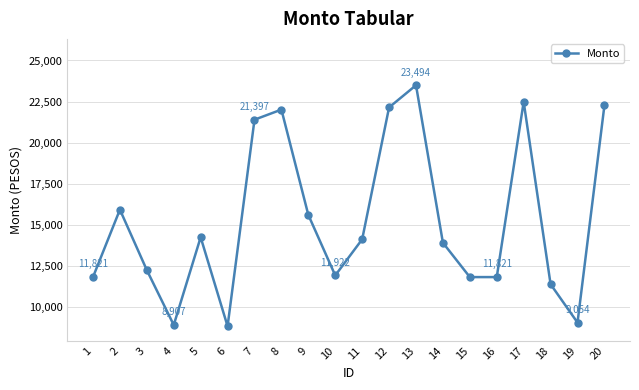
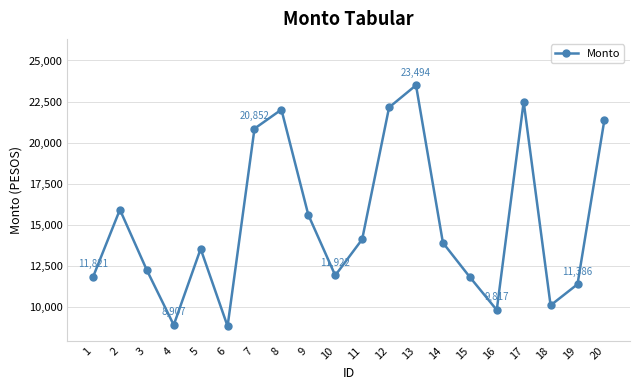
  {
    "1": "11,821",
    "4": "8,907",
-   "5": "14,200",
-   "7": "21,397",
+   "5": "13,500",
+   "7": "20,852",
    "10": "11,922",
    "13": "23,494",
-   "16": "11,821",
-   "18": "11,400",
-   "19": "9,054",
-   "20": "22,300"
+   "16": "9,817",
+   "18": "10,100",
+   "19": "11,386",
+   "20": "21,400"
  }
